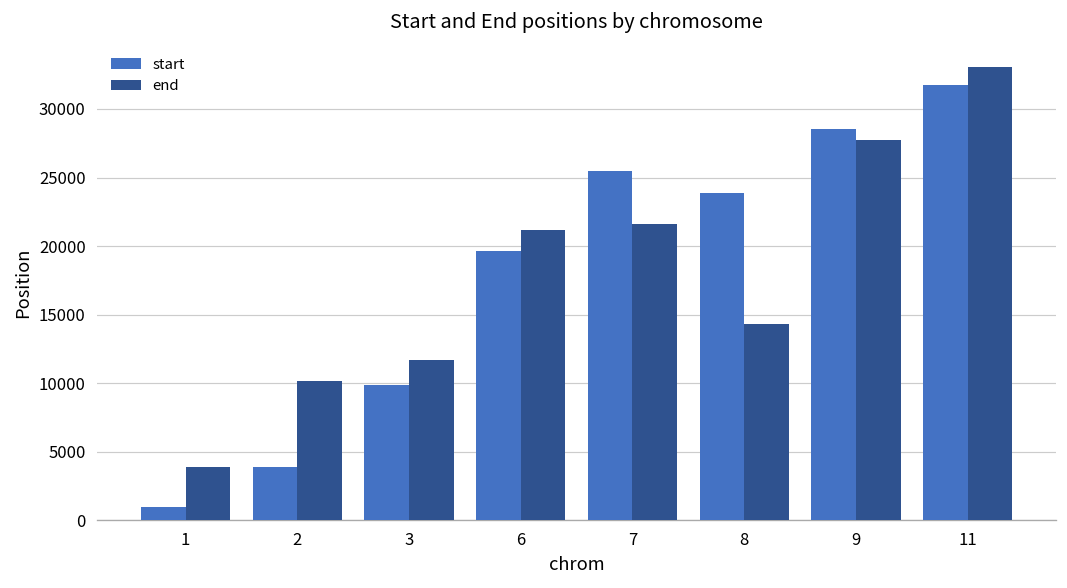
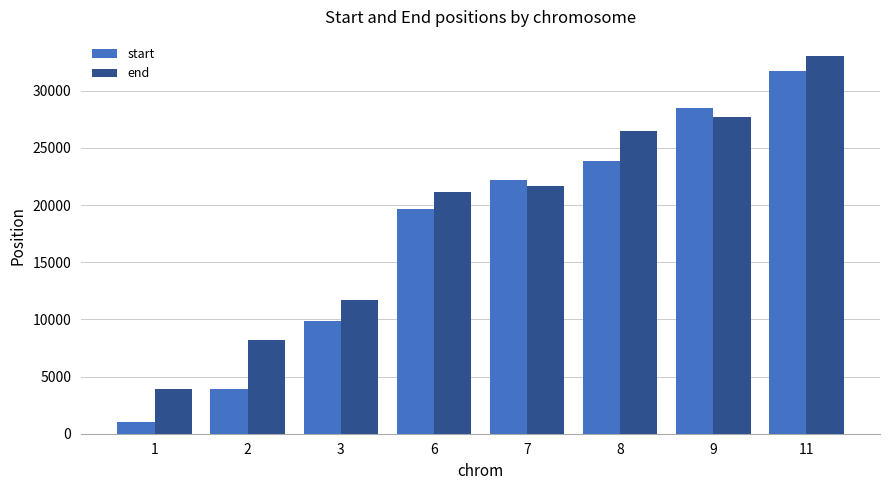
  {
    "start": {
      "1": 1000,
      "2": 3900,
      "3": 9900,
      "6": 19600,
-     "7": 25400,
+     "7": 22200,
      "8": 23900,
      "9": 28500,
      "11": 31700
    },
    "end": {
      "1": 3900,
-     "2": 10100,
+     "2": 8200,
      "3": 11700,
      "6": 21200,
      "7": 21600,
-     "8": 14300,
+     "8": 26400,
      "9": 27700,
      "11": 33100
    }
  }
